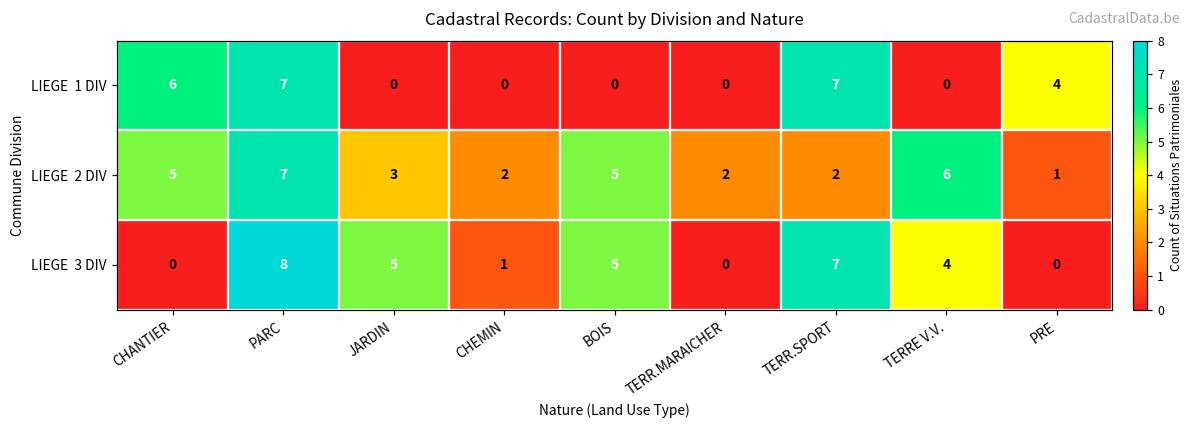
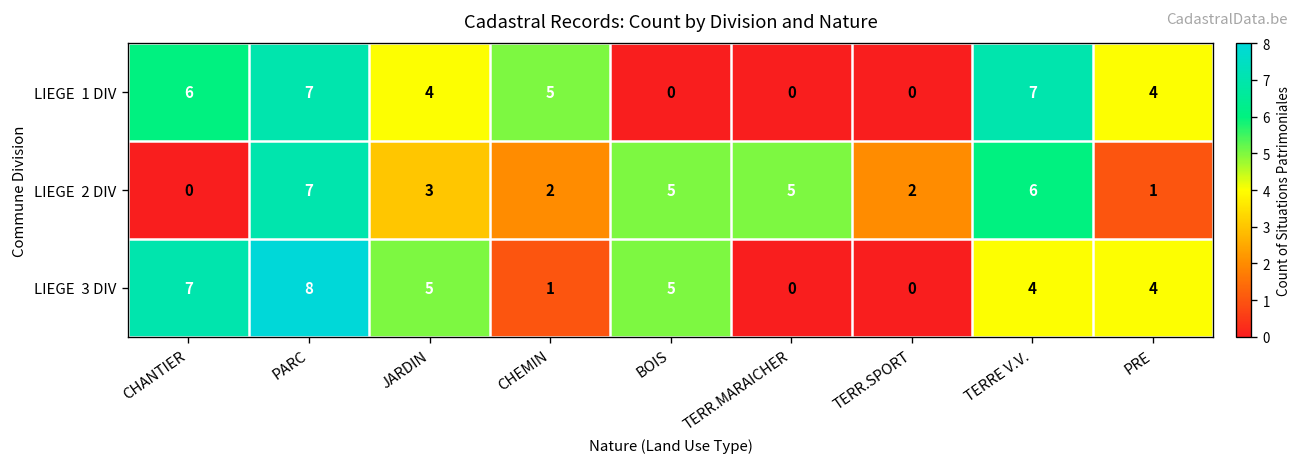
  {
    "LIEGE 1 DIV": {
      "CHANTIER": 6,
      "PARC": 7,
-     "JARDIN": 0,
-     "CHEMIN": 0,
+     "JARDIN": 4,
+     "CHEMIN": 5,
      "BOIS": 0,
      "TERR.MARAICHER": 0,
-     "TERR.SPORT": 7,
-     "TERRE V.V.": 0,
+     "TERR.SPORT": 0,
+     "TERRE V.V.": 7,
      "PRE": 4
    },
    "LIEGE 2 DIV": {
-     "CHANTIER": 5,
+     "CHANTIER": 0,
      "PARC": 7,
      "JARDIN": 3,
      "CHEMIN": 2,
      "BOIS": 5,
-     "TERR.MARAICHER": 2,
+     "TERR.MARAICHER": 5,
      "TERR.SPORT": 2,
      "TERRE V.V.": 6,
      "PRE": 1
    },
    "LIEGE 3 DIV": {
-     "CHANTIER": 0,
+     "CHANTIER": 7,
      "PARC": 8,
      "JARDIN": 5,
      "CHEMIN": 1,
      "BOIS": 5,
      "TERR.MARAICHER": 0,
-     "TERR.SPORT": 7,
+     "TERR.SPORT": 0,
      "TERRE V.V.": 4,
-     "PRE": 0
+     "PRE": 4
    }
  }
